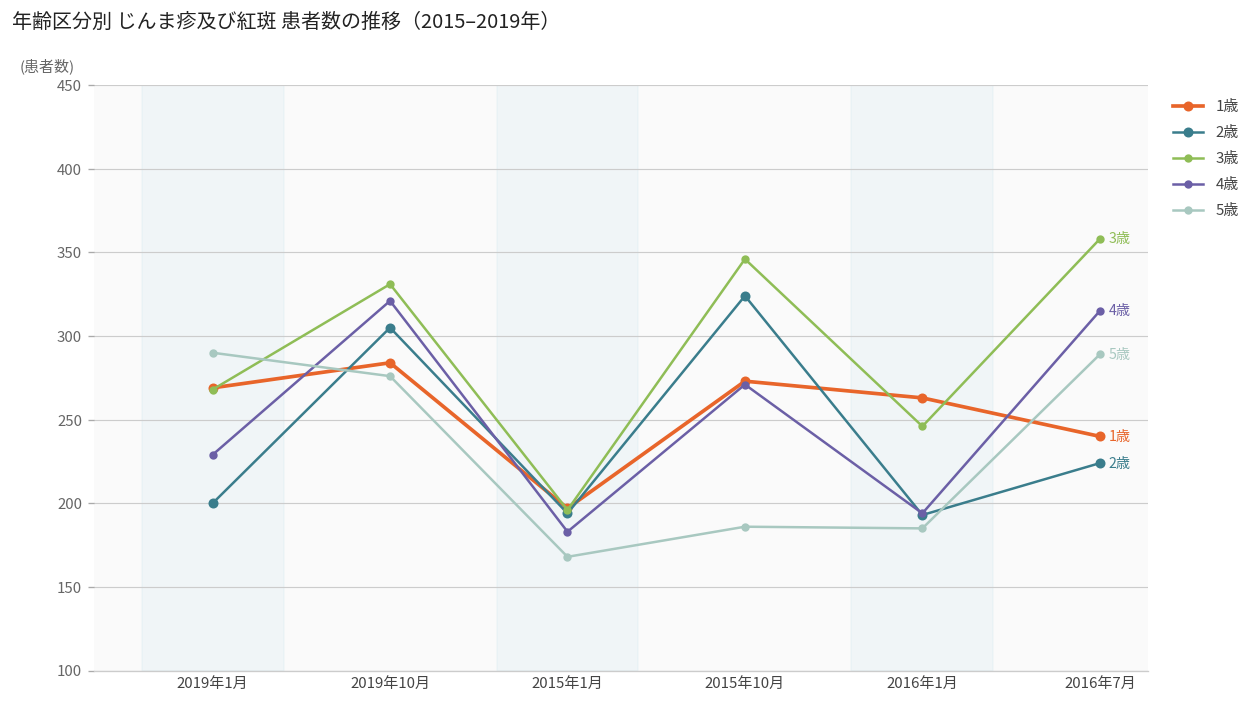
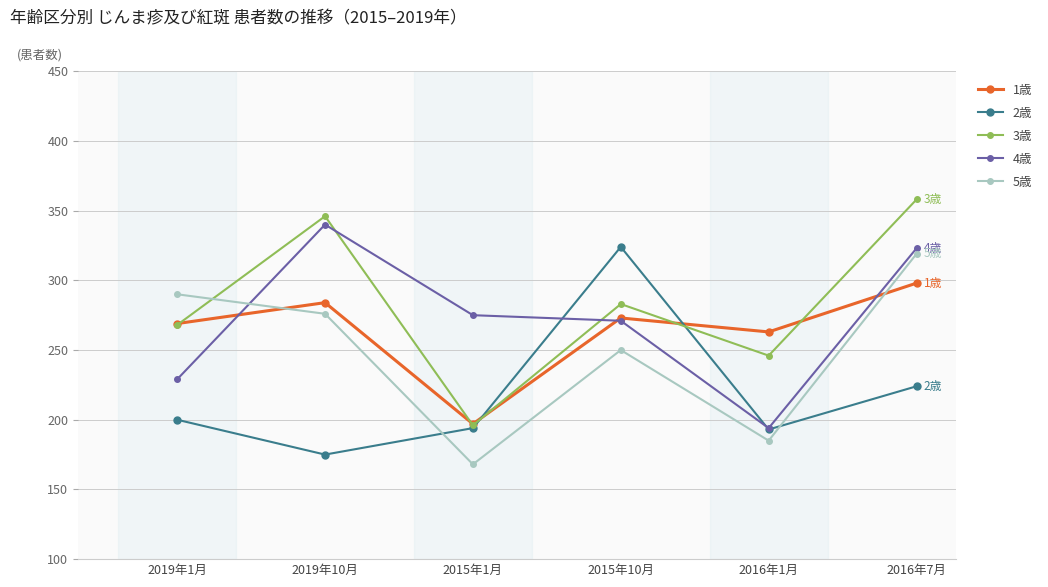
  {
    "1歳": {
      "2019年10月": 284,
      "2015年10月": 273,
      "2016年1月": 263,
-     "2016年7月": 240
+     "2016年7月": 298
    },
    "2歳": {
      "2019年1月": 200,
-     "2019年10月": 305,
+     "2019年10月": 175,
      "2015年1月": 194,
      "2015年10月": 324
    },
    "3歳": {
-     "2019年10月": 331,
-     "2015年10月": 346,
+     "2019年10月": 346,
+     "2015年10月": 283,
      "2016年1月": 246
    },
    "4歳": {
      "2019年1月": 229,
-     "2019年10月": 321,
-     "2015年1月": 183,
+     "2019年10月": 340,
+     "2015年1月": 275,
      "2015年10月": 271,
-     "2016年7月": 315
+     "2016年7月": 323
    },
    "5歳": {
      "2019年1月": 290,
      "2019年10月": 276,
      "2015年1月": 168,
-     "2015年10月": 186,
+     "2015年10月": 250,
      "2016年1月": 185,
-     "2016年7月": 289
+     "2016年7月": 319
    }
  }
